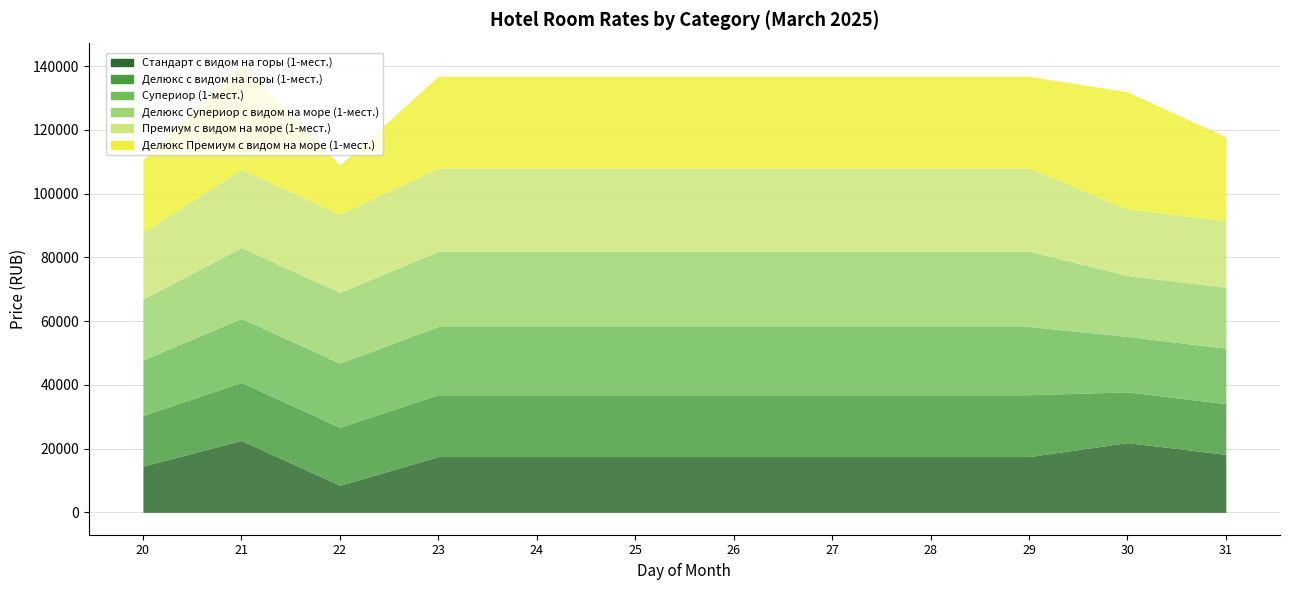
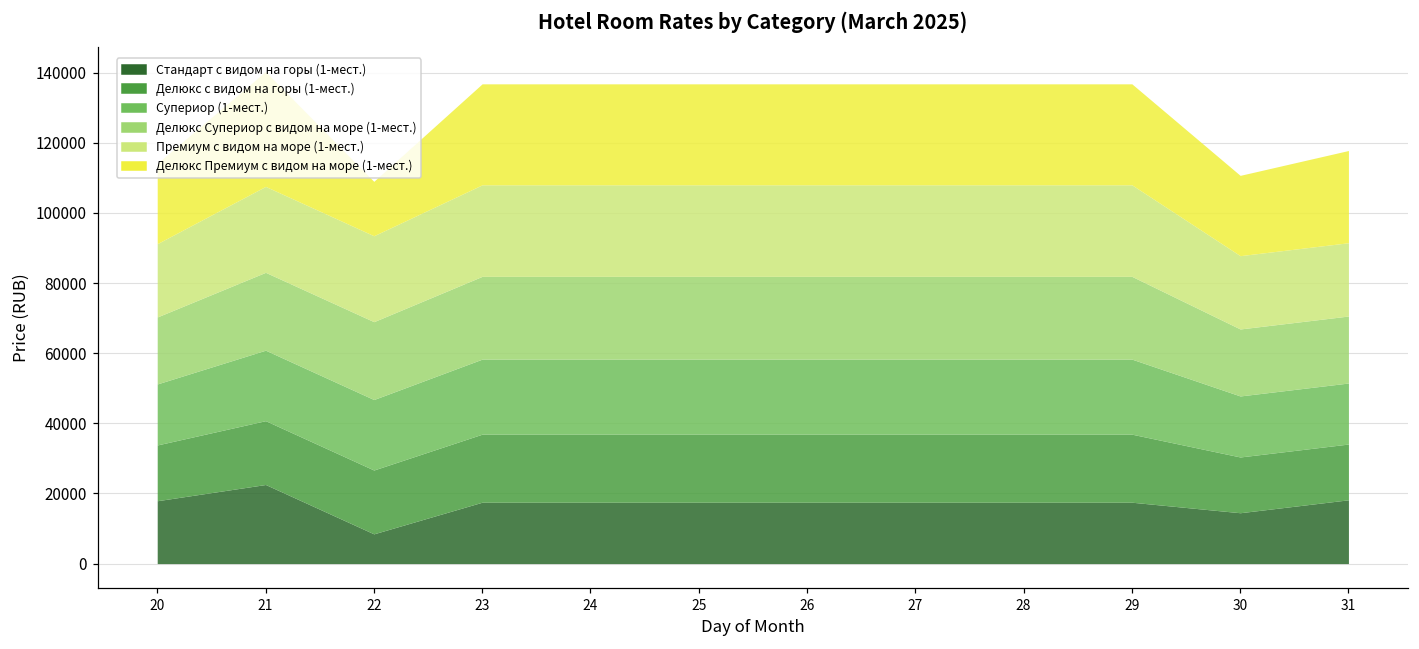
  {
    "Стандарт с видом на горы (1-мест.)": {
-     "20": 15000,
+     "20": 18000,
      "21": 23000,
      "22": 8000,
      "23": 18000,
      "24": 18000,
      "25": 18000,
      "26": 18000,
      "27": 18000,
      "28": 18000,
      "29": 18000,
-     "30": 22000,
+     "30": 15000,
      "31": 18000
    },
    "Делюкс Премиум с видом на море (1-мест.)": {
      "22": 16000,
      "23": 29000,
      "24": 29000,
      "25": 29000,
      "26": 29000,
      "27": 29000,
      "28": 29000,
      "29": 29000,
-     "30": 37000,
+     "30": 23000,
      "31": 26000
    }
  }
